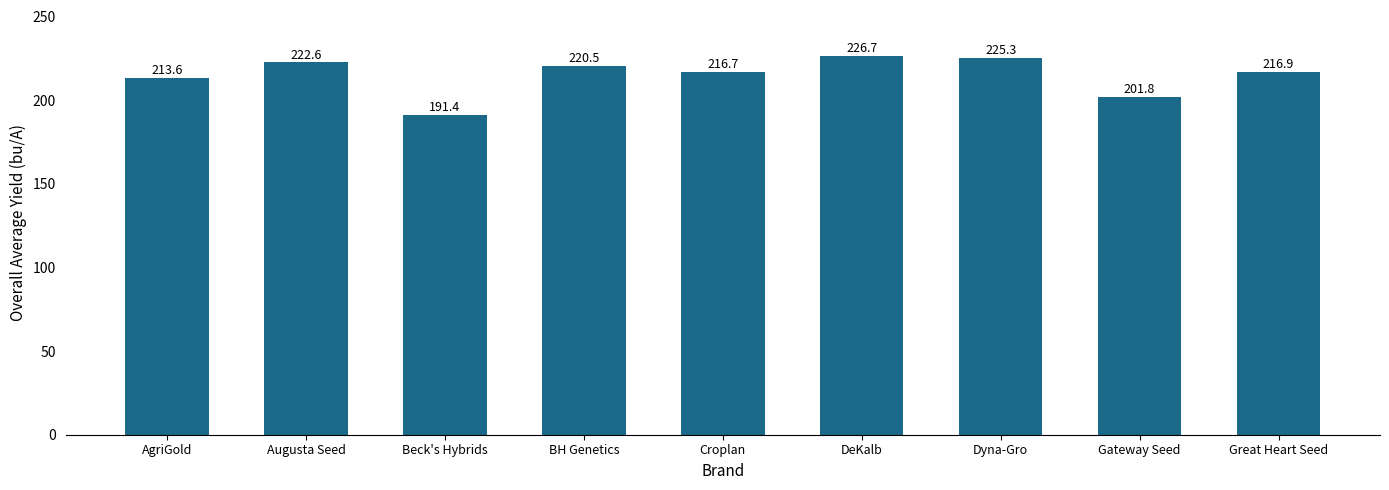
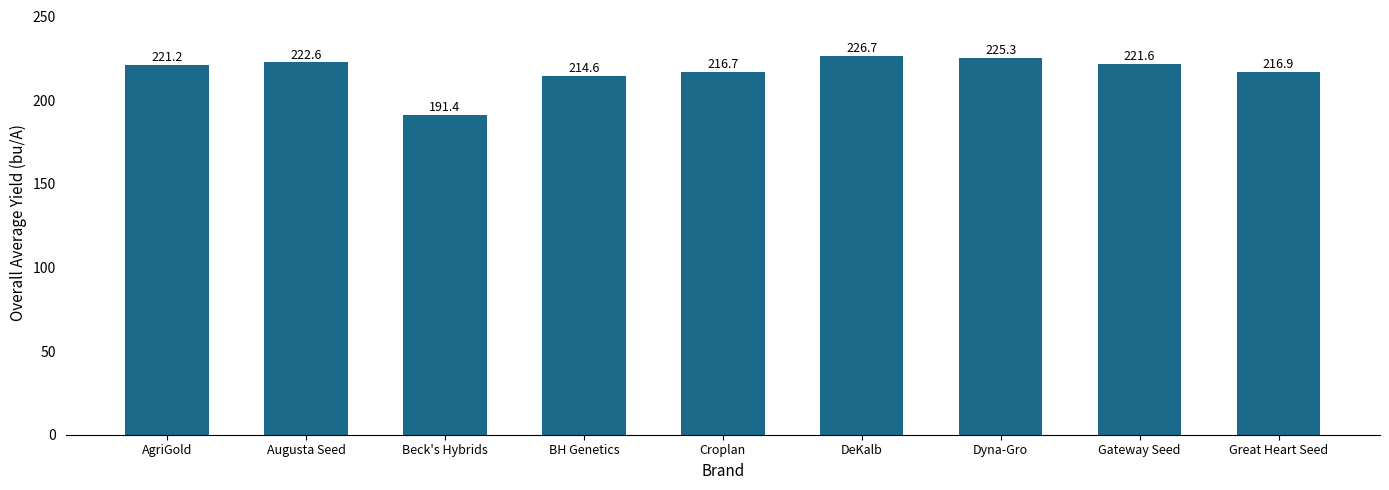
  {
-   "AgriGold": 213.6,
+   "AgriGold": 221.2,
    "Augusta Seed": 222.6,
    "Beck's Hybrids": 191.4,
-   "BH Genetics": 220.5,
+   "BH Genetics": 214.6,
    "Croplan": 216.7,
    "DeKalb": 226.7,
    "Dyna-Gro": 225.3,
-   "Gateway Seed": 201.8,
+   "Gateway Seed": 221.6,
    "Great Heart Seed": 216.9
  }
